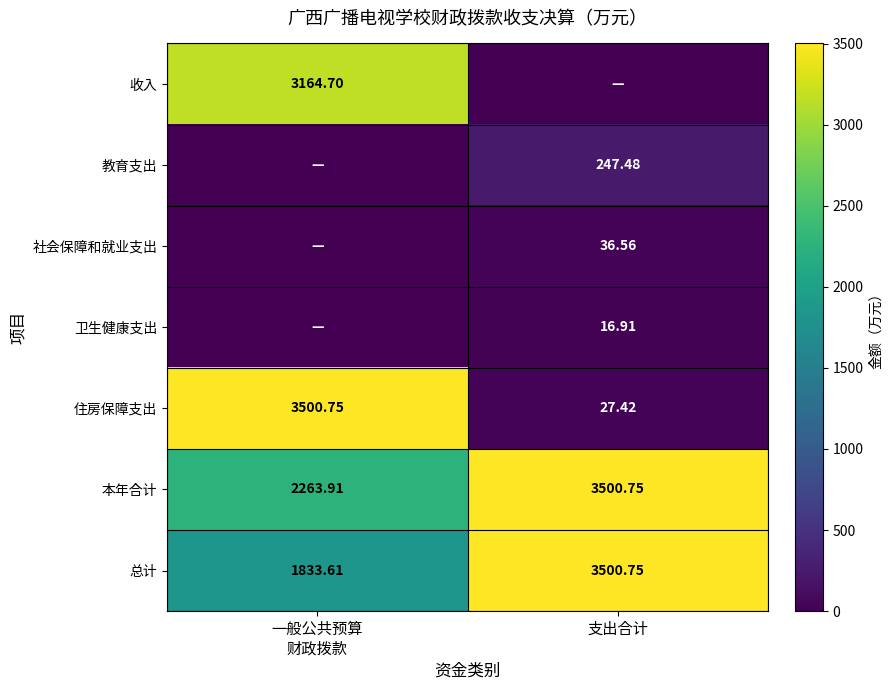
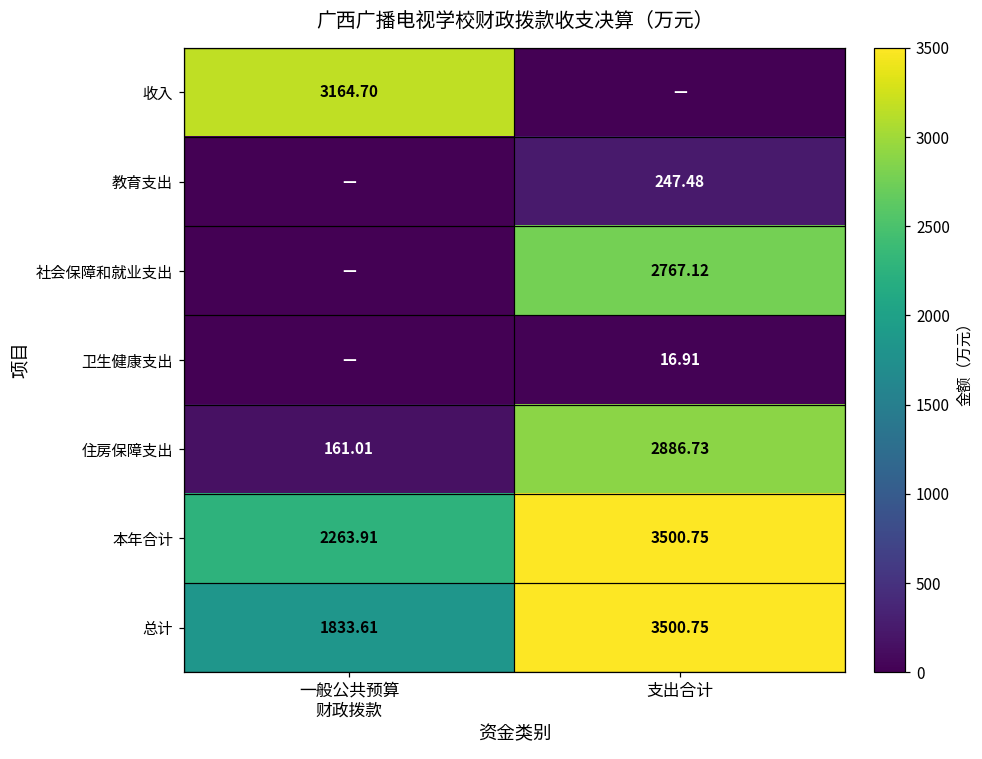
  {
    "收入": {
      "一般公共预算 财政拨款": 3164.70
    },
    "教育支出": {
      "支出合计": 247.48
    },
    "社会保障和就业支出": {
-     "支出合计": 36.56
+     "支出合计": 2767.12
    },
    "卫生健康支出": {
      "支出合计": 16.91
    },
    "住房保障支出": {
-     "一般公共预算 财政拨款": 3500.75,
-     "支出合计": 27.42
+     "一般公共预算 财政拨款": 161.01,
+     "支出合计": 2886.73
    },
    "本年合计": {
      "一般公共预算 财政拨款": 2263.91,
      "支出合计": 3500.75
    },
    "总计": {
      "一般公共预算 财政拨款": 1833.61,
      "支出合计": 3500.75
    }
  }
